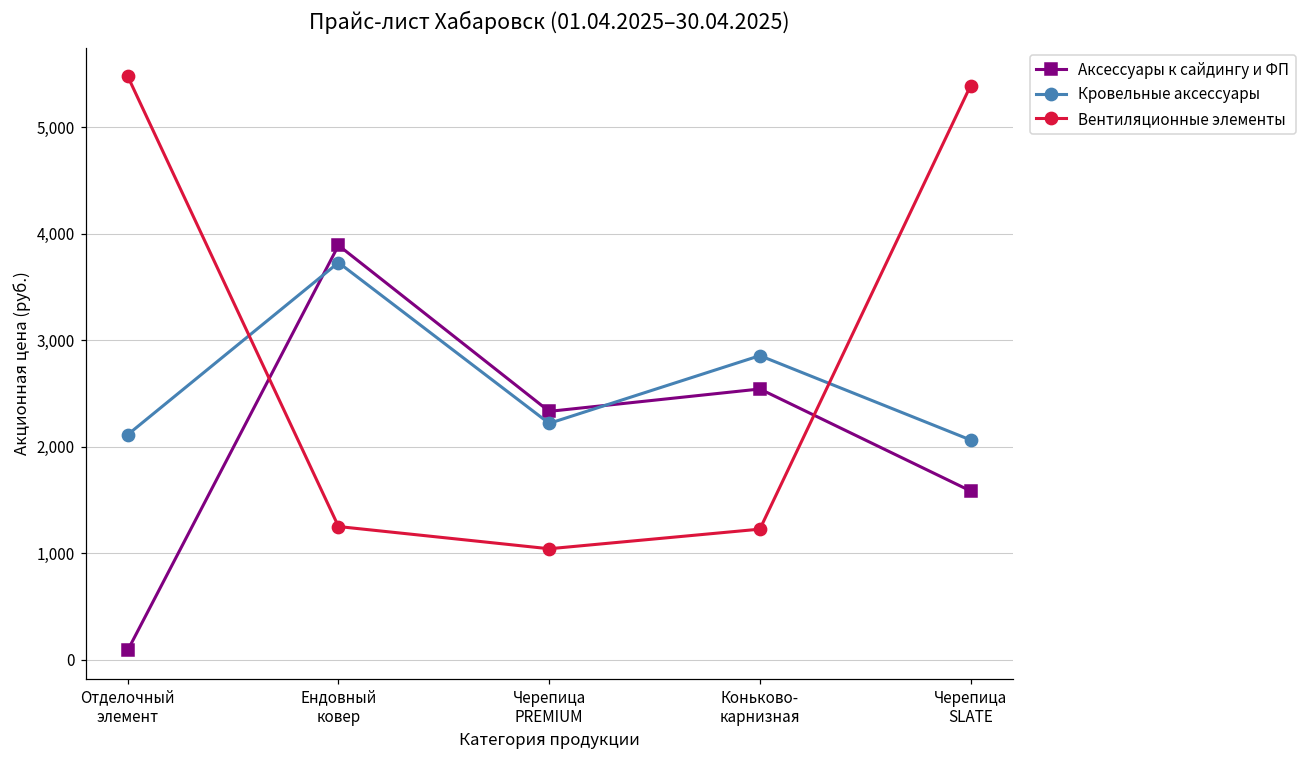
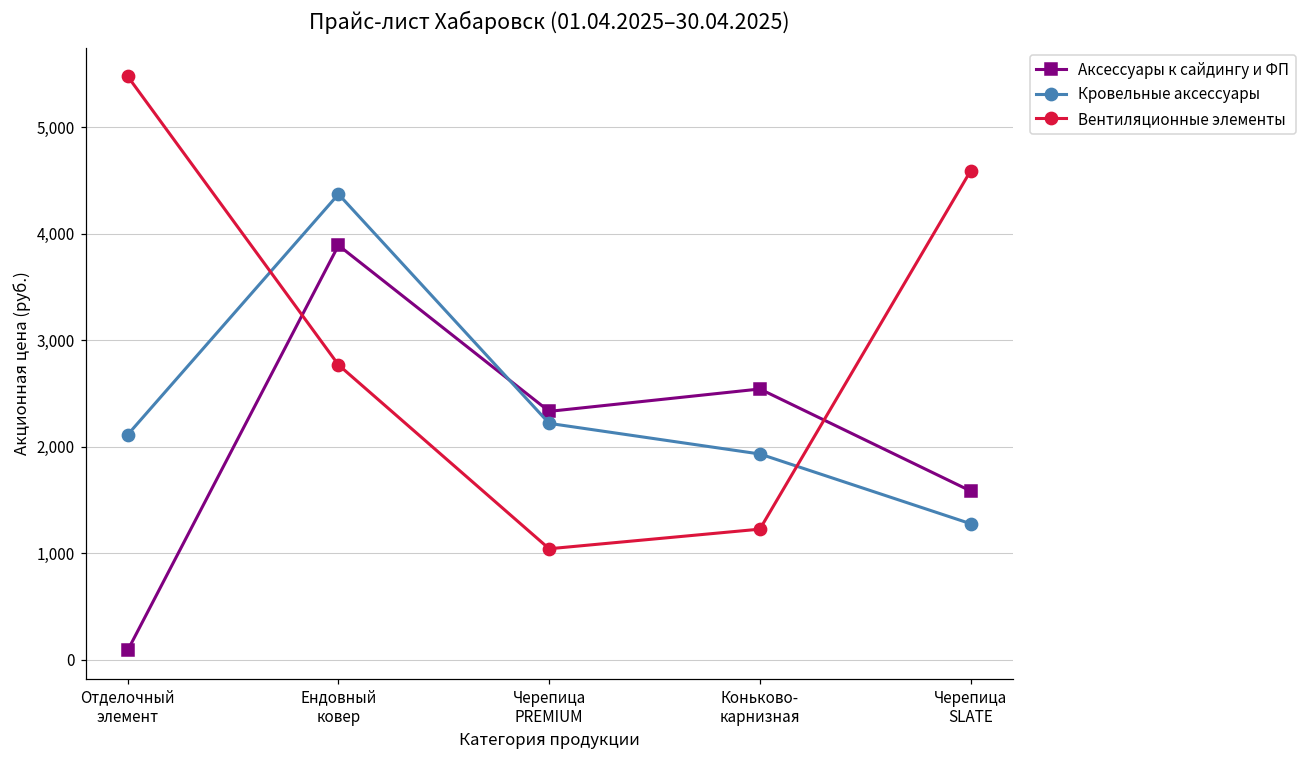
  {
    "Аксессуары к сайдингу и ФП": {
      "Отделочный элемент": "100",
      "Ендовный ковер": "3,900",
      "Черепица PREMIUM": "2,300",
      "Коньково- карнизная": "2,500",
      "Черепица SLATE": "1,600"
    },
    "Кровельные аксессуары": {
      "Отделочный элемент": "2,100",
-     "Ендовный ковер": "3,700",
+     "Ендовный ковер": "4,400",
      "Черепица PREMIUM": "2,200",
-     "Коньково- карнизная": "2,900",
-     "Черепица SLATE": "2,100"
+     "Коньково- карнизная": "1,900",
+     "Черепица SLATE": "1,300"
    },
    "Вентиляционные элементы": {
      "Отделочный элемент": "5,500",
-     "Ендовный ковер": "1,300",
+     "Ендовный ковер": "2,800",
      "Черепица PREMIUM": "1,000",
      "Коньково- карнизная": "1,200",
-     "Черепица SLATE": "5,400"
+     "Черепица SLATE": "4,600"
    }
  }
